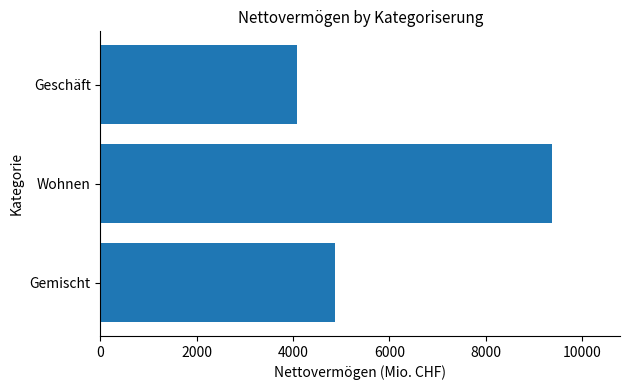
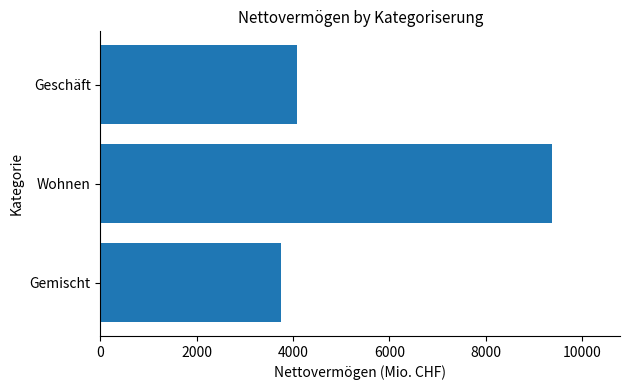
  {
    "Geschäft": 4100,
    "Wohnen": 9400,
-   "Gemischt": 4900
+   "Gemischt": 3800
  }
